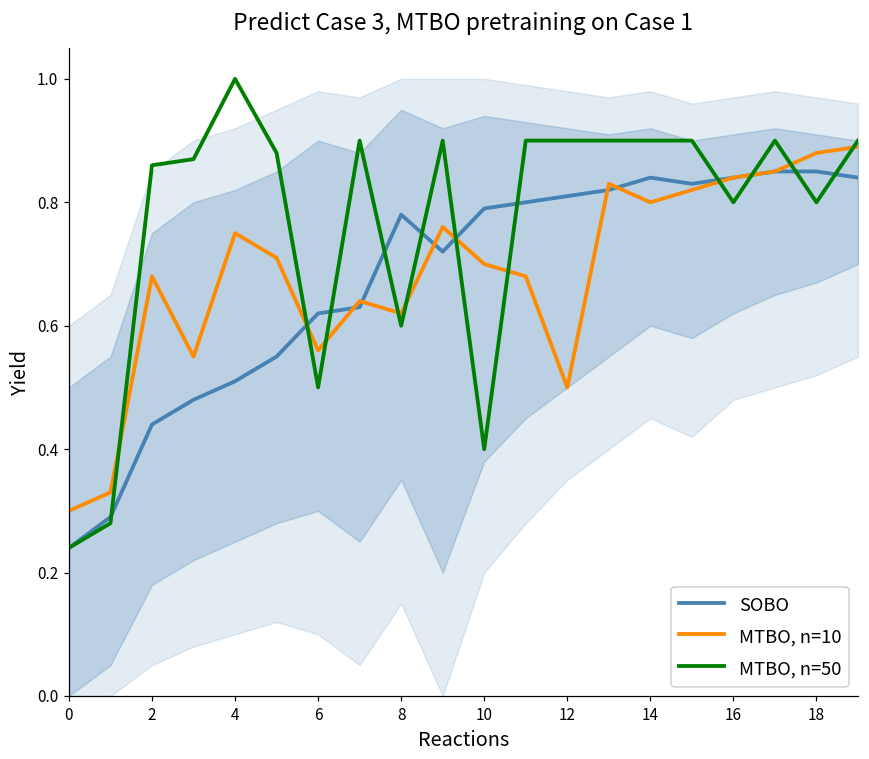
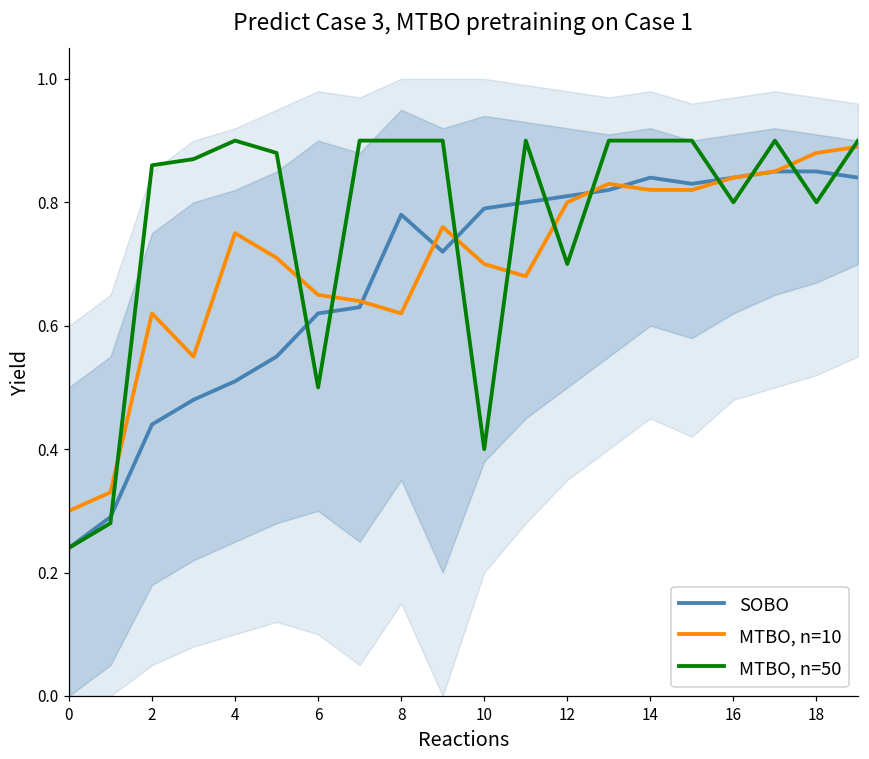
  {
    "MTBO, n=10": {
      "0": 0.30,
-     "2": 0.68,
+     "2": 0.62,
      "4": 0.75,
-     "6": 0.56,
+     "6": 0.65,
      "8": 0.62,
      "10": 0.70,
-     "12": 0.5,
-     "14": 0.80,
+     "12": 0.8,
+     "14": 0.82,
      "18": 0.88
    },
    "MTBO, n=50": {
      "2": 0.86,
-     "4": 1.0,
+     "4": 0.9,
      "6": 0.5,
-     "8": 0.6,
+     "8": 0.9,
      "10": 0.4,
-     "12": 0.9,
+     "12": 0.7,
      "14": 0.9,
      "16": 0.8,
      "18": 0.8
    }
  }
